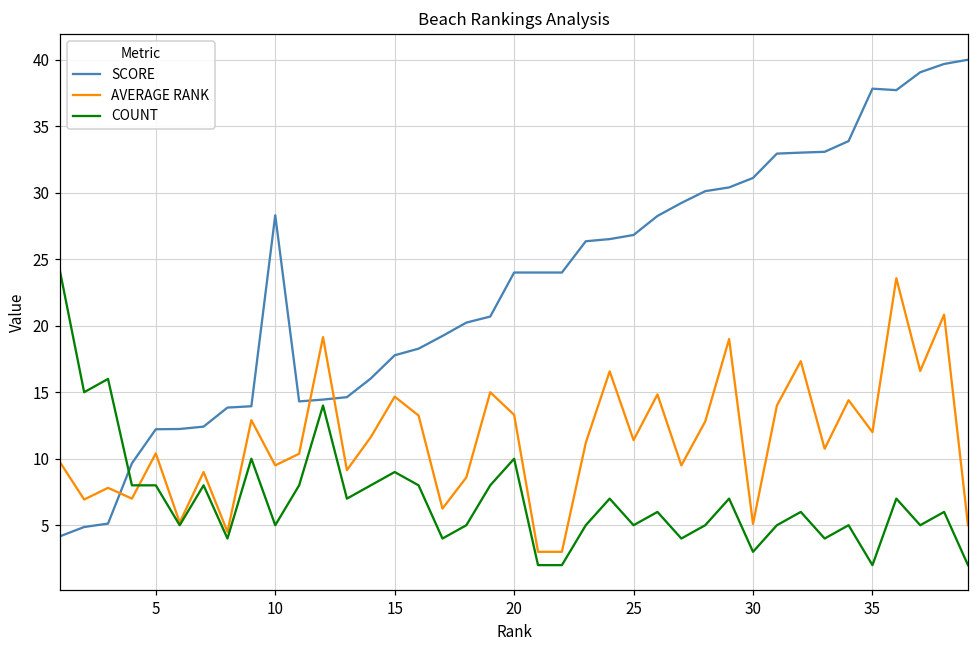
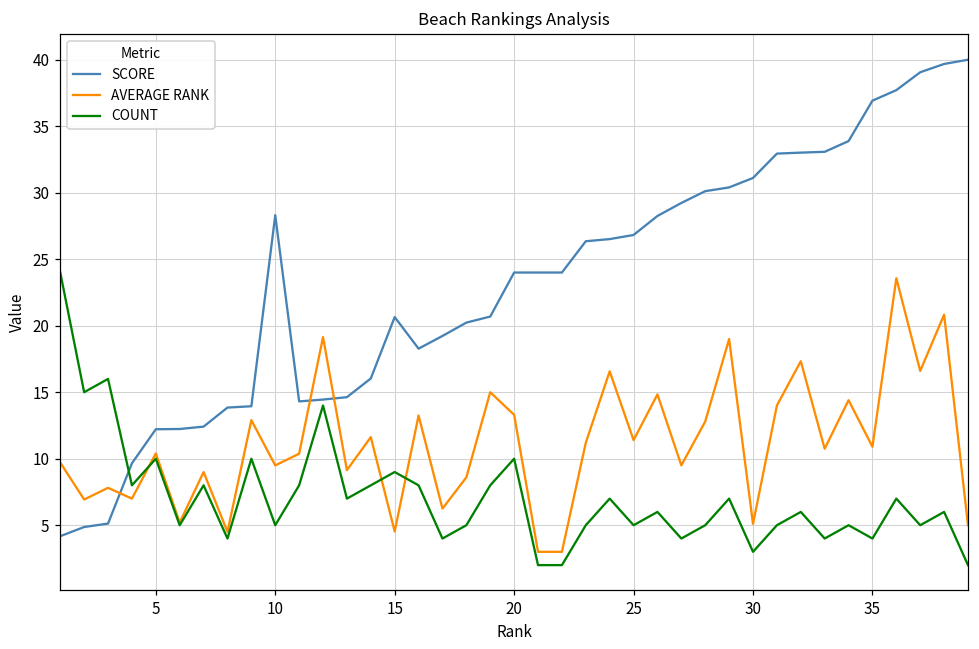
  {
    "SCORE": {
      "5": 12.2,
      "10": 28.3,
-     "15": 17.8,
+     "15": 20.7,
      "20": 24.0,
      "25": 26.8,
      "30": 31.1,
-     "35": 37.8
+     "35": 36.9
    },
    "AVERAGE RANK": {
      "5": 10.4,
      "10": 9.5,
-     "15": 14.7,
+     "15": 4.5,
      "20": 13.3,
      "25": 11.4,
      "30": 5.1,
-     "35": 12.0
+     "35": 10.9
    },
    "COUNT": {
-     "5": 8,
+     "5": 10,
      "10": 5,
      "15": 9,
      "20": 10,
      "25": 5,
      "30": 3,
-     "35": 2
+     "35": 4
    }
  }
